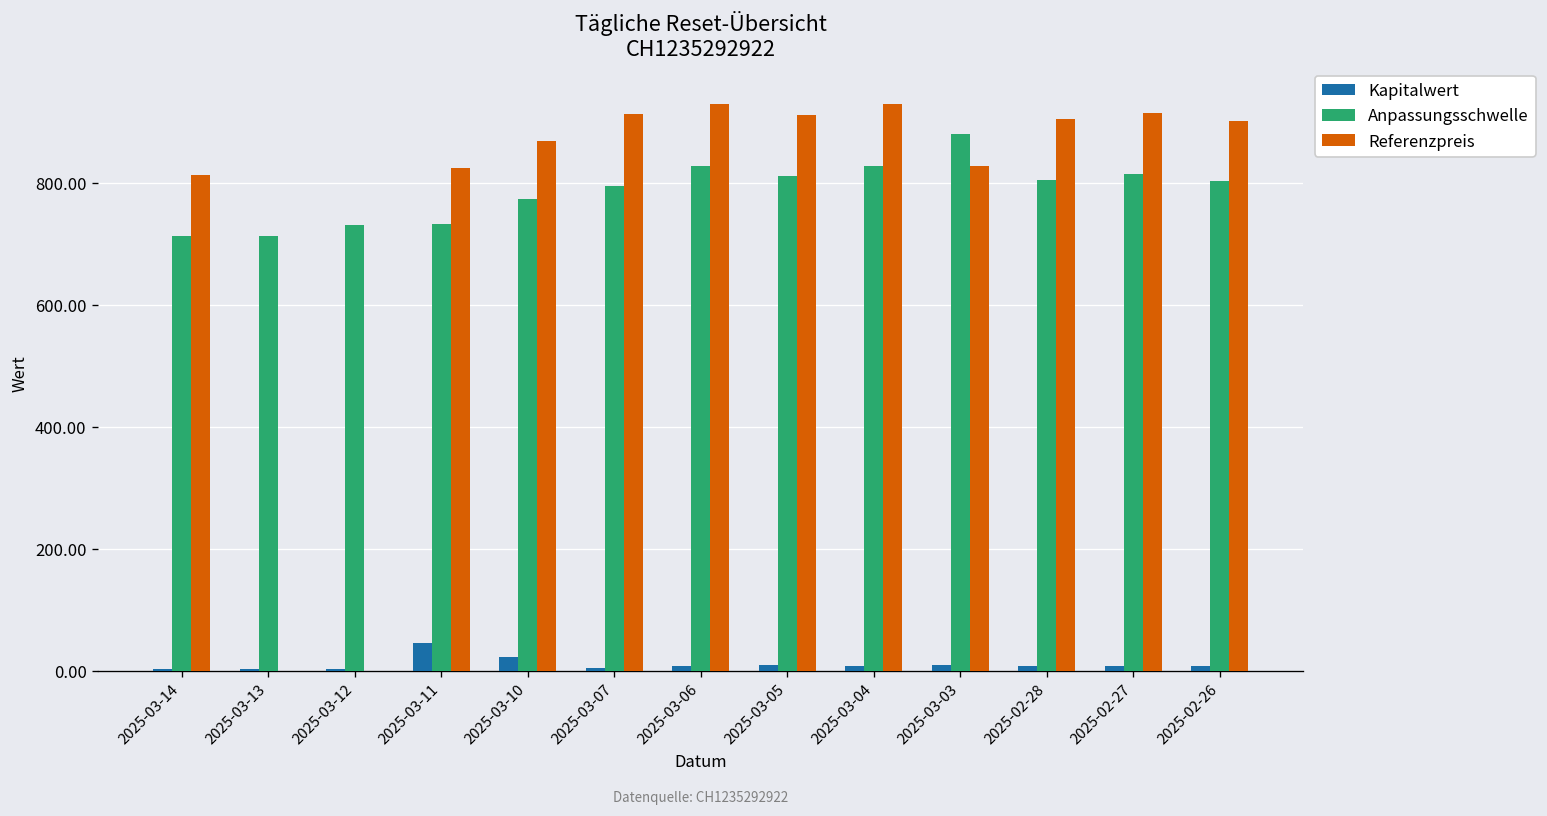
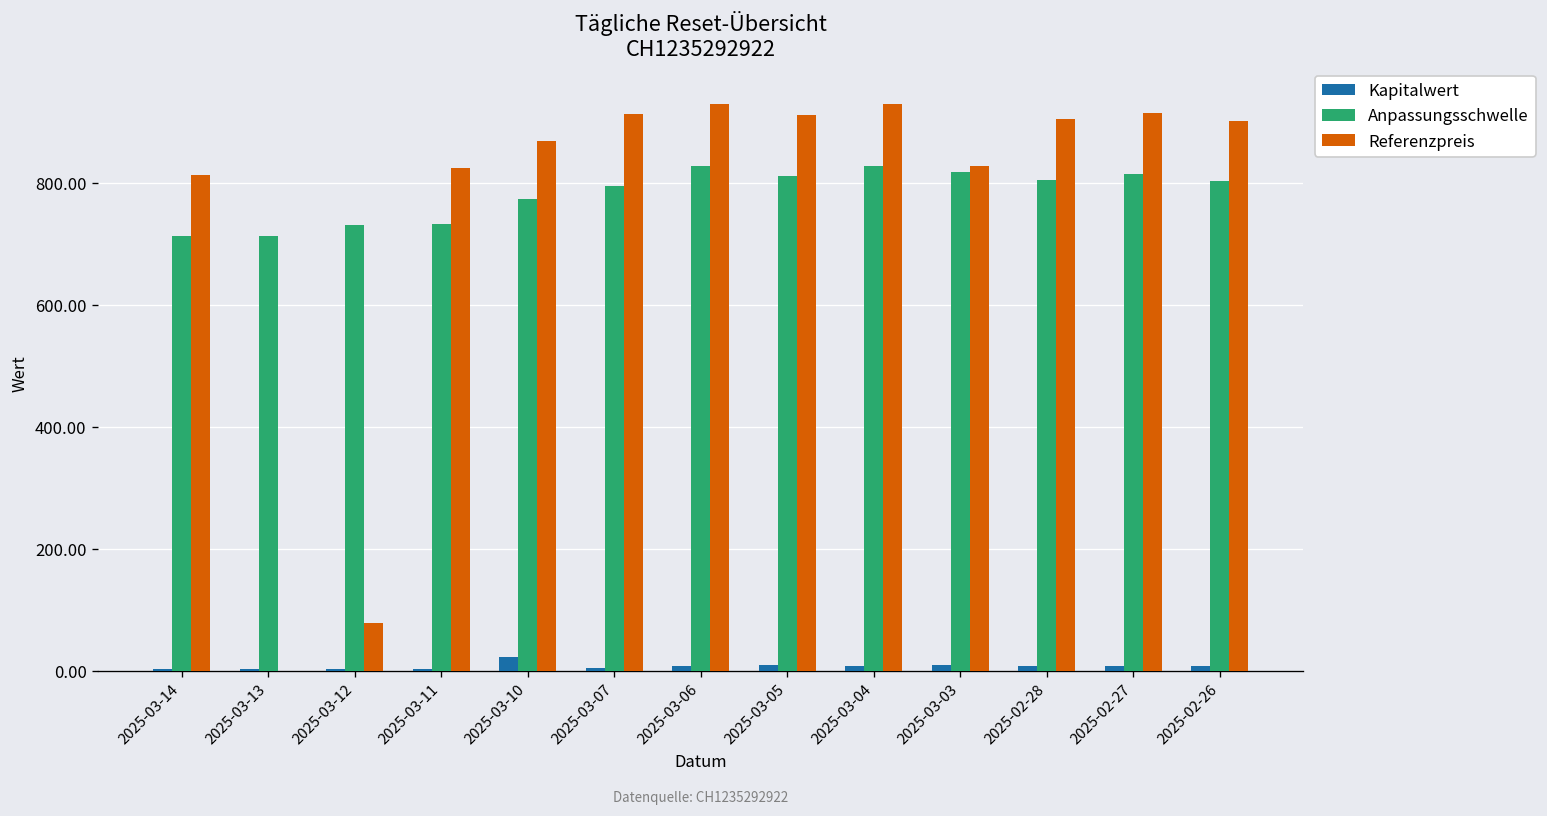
  {
    "Kapitalwert": {
-     "2025-03-11": 50,
+     "2025-03-11": 0,
      "2025-03-10": 20,
      "2025-03-06": 10,
      "2025-03-05": 10,
      "2025-03-04": 10,
      "2025-03-03": 10,
      "2025-02-28": 10,
      "2025-02-27": 10,
      "2025-02-26": 10
    },
    "Anpassungsschwelle": {
      "2025-03-14": 710,
      "2025-03-13": 710,
      "2025-03-12": 730,
      "2025-03-11": 730,
      "2025-03-10": 770,
      "2025-03-07": 790,
      "2025-03-06": 830,
      "2025-03-05": 810,
      "2025-03-04": 830,
-     "2025-03-03": 880,
+     "2025-03-03": 820,
      "2025-02-28": 810,
      "2025-02-27": 810,
      "2025-02-26": 800
    },
    "Referenzpreis": {
      "2025-03-14": 810,
      "2025-03-13": 0,
-     "2025-03-12": 0,
+     "2025-03-12": 80,
      "2025-03-11": 820,
      "2025-03-10": 870,
      "2025-03-07": 910,
      "2025-03-06": 930,
      "2025-03-05": 910,
      "2025-03-04": 930,
      "2025-03-03": 830,
      "2025-02-28": 910,
      "2025-02-27": 920,
      "2025-02-26": 900
    }
  }
